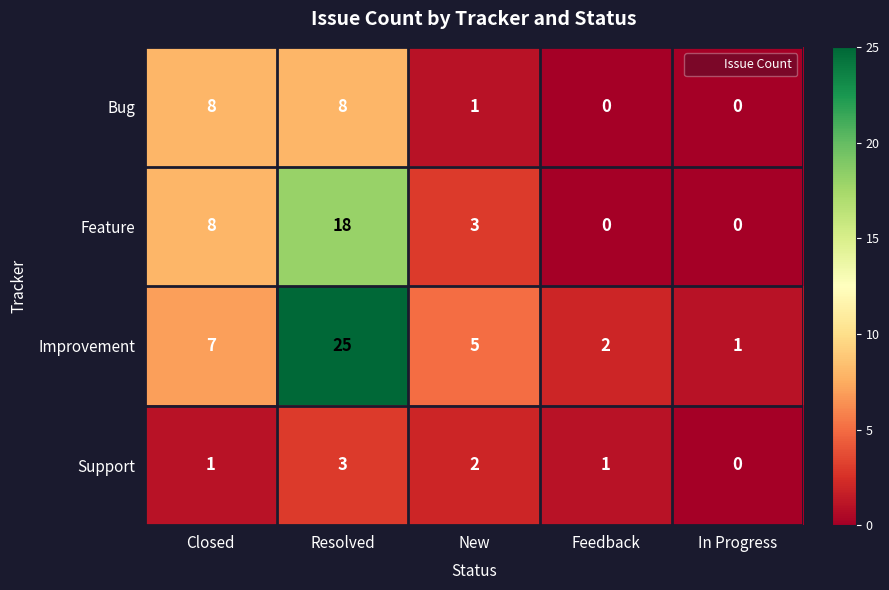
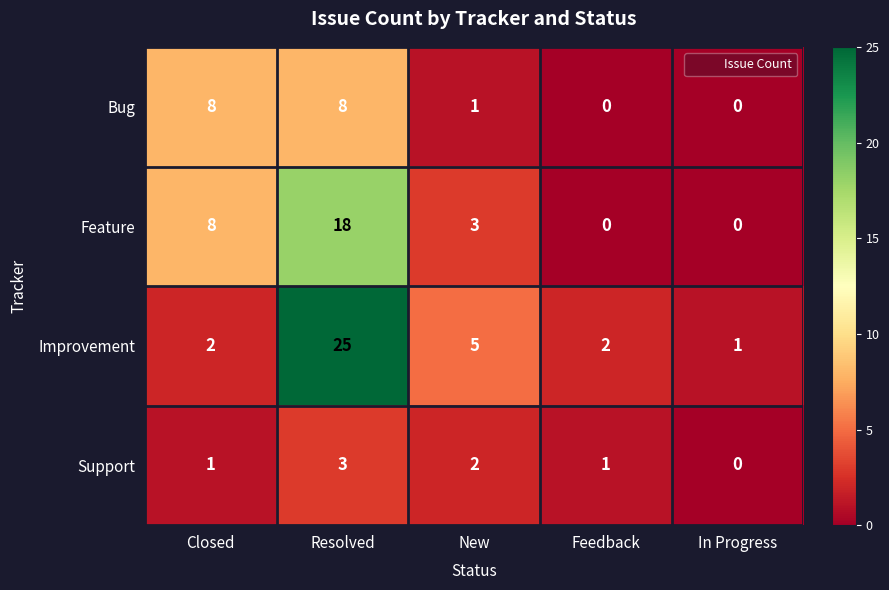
  {
    "Bug": {
      "Closed": 8,
      "Resolved": 8,
      "New": 1,
      "Feedback": 0,
      "In Progress": 0
    },
    "Feature": {
      "Closed": 8,
      "Resolved": 18,
      "New": 3,
      "Feedback": 0,
      "In Progress": 0
    },
    "Improvement": {
-     "Closed": 7,
+     "Closed": 2,
      "Resolved": 25,
      "New": 5,
      "Feedback": 2,
      "In Progress": 1
    },
    "Support": {
      "Closed": 1,
      "Resolved": 3,
      "New": 2,
      "Feedback": 1,
      "In Progress": 0
    }
  }
